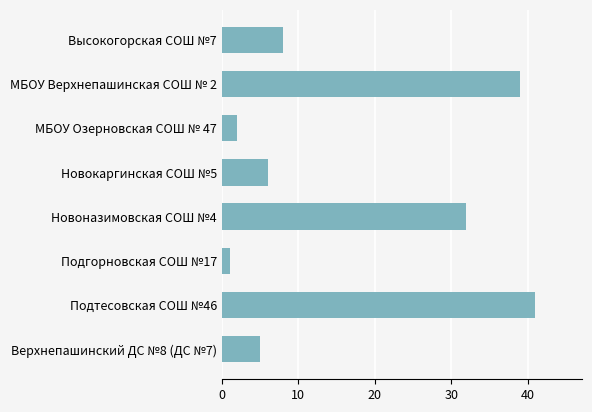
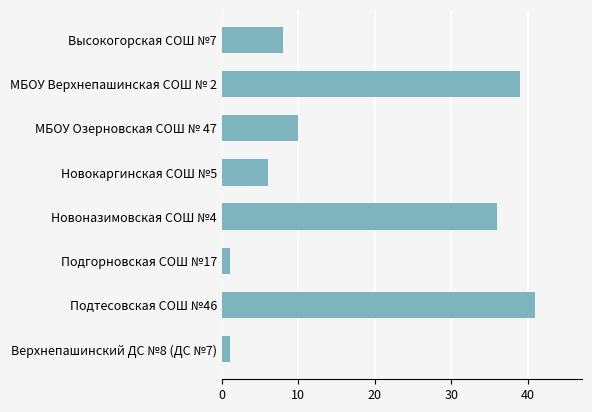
  {
    "Высокогорская СОШ №7": 8,
    "МБОУ Верхнепашинская СОШ № 2": 39,
-   "МБОУ Озерновская СОШ № 47": 2,
+   "МБОУ Озерновская СОШ № 47": 10,
    "Новокаргинская СОШ №5": 6,
-   "Новоназимовская СОШ №4": 32,
+   "Новоназимовская СОШ №4": 36,
    "Подгорновская СОШ №17": 1,
    "Подтесовская СОШ №46": 41,
-   "Верхнепашинский ДС №8 (ДС №7)": 5
+   "Верхнепашинский ДС №8 (ДС №7)": 1
  }
